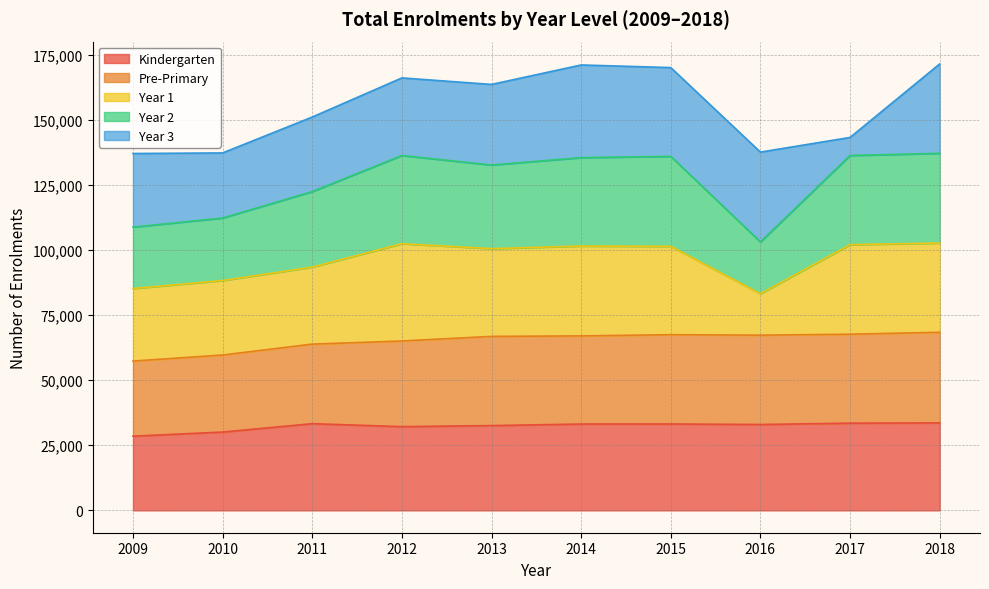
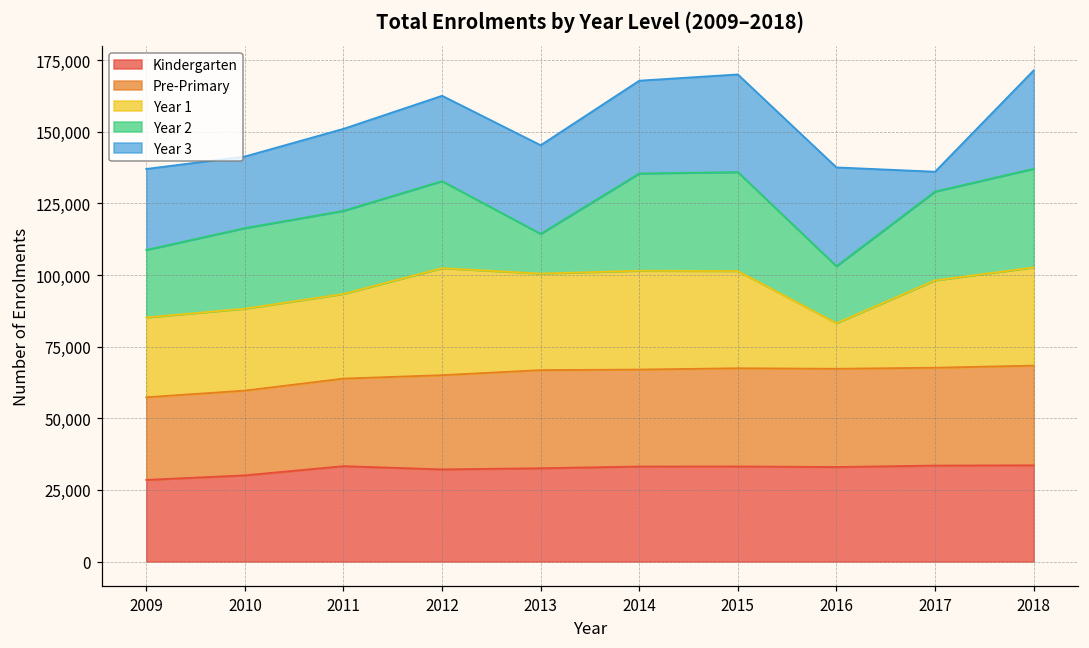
  {
    "Year 1": {
      "2009": "28,000",
      "2010": "29,000",
      "2011": "30,000",
      "2012": "37,000",
      "2013": "34,000",
      "2014": "34,000",
      "2015": "34,000",
      "2016": "16,000",
-     "2017": "34,000",
+     "2017": "30,000",
      "2018": "34,000"
    },
    "Year 2": {
      "2009": "24,000",
-     "2010": "24,000",
+     "2010": "28,000",
      "2011": "29,000",
-     "2012": "34,000",
-     "2013": "32,000",
+     "2012": "30,000",
+     "2013": "14,000",
      "2014": "34,000",
      "2015": "35,000",
      "2016": "20,000",
-     "2017": "34,000",
+     "2017": "31,000",
      "2018": "34,000"
    },
    "Year 3": {
      "2009": "28,000",
      "2010": "25,000",
      "2011": "29,000",
      "2012": "30,000",
      "2013": "31,000",
-     "2014": "36,000",
+     "2014": "32,000",
      "2015": "34,000",
      "2016": "34,000",
      "2017": "7,000",
      "2018": "34,000"
    }
  }
